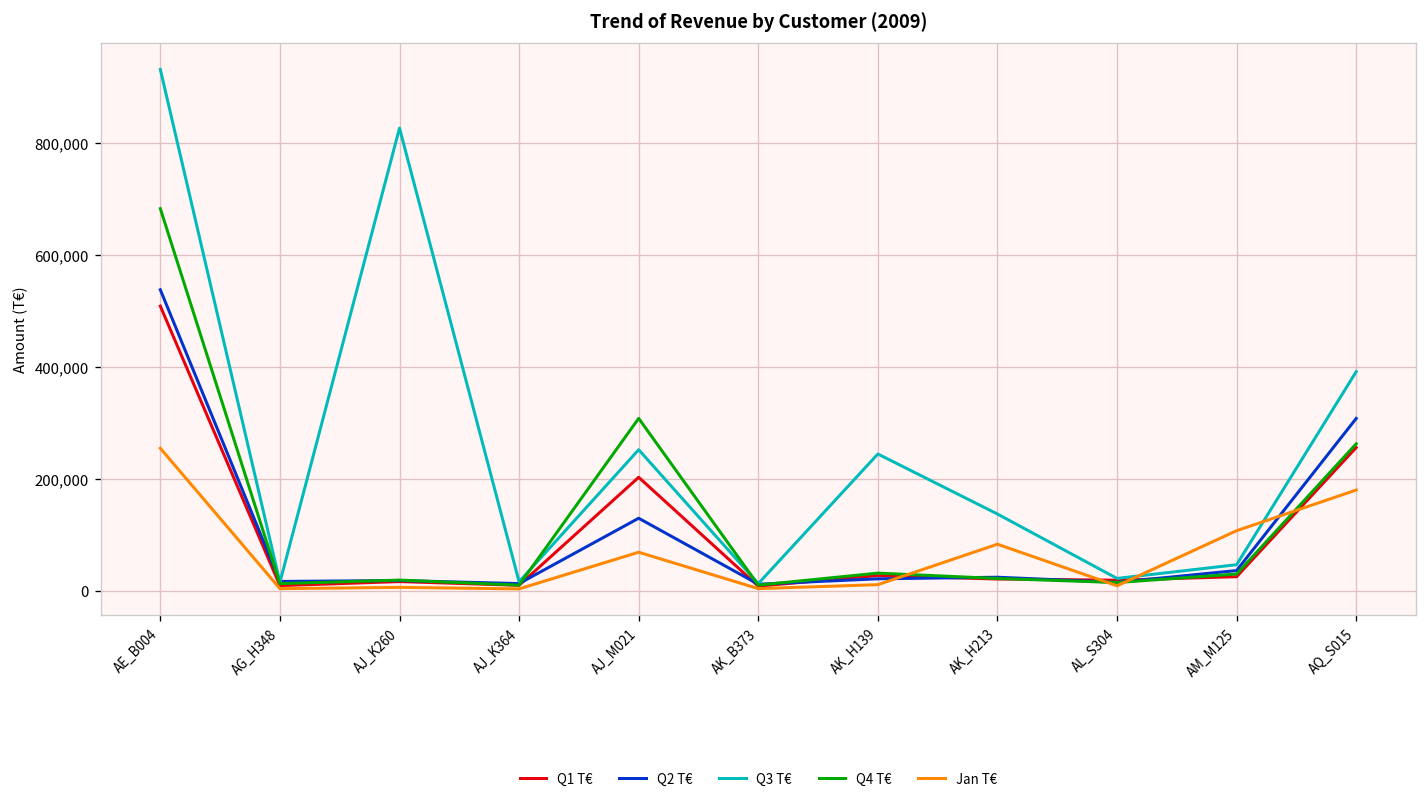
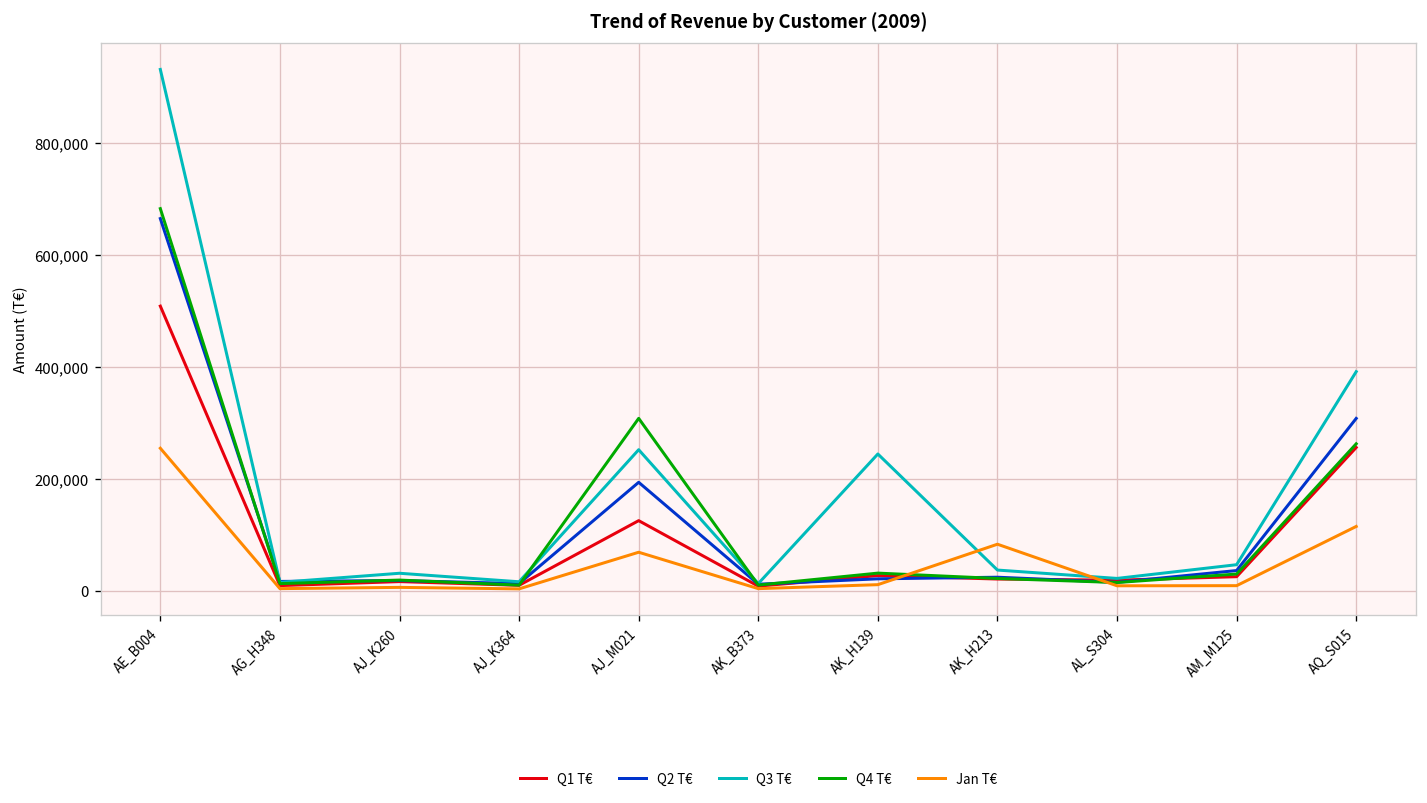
  {
    "Q1 T€": {
      "AE_B004": "510,000",
-     "AJ_M021": "200,000",
+     "AJ_M021": "130,000",
      "AQ_S015": "260,000"
    },
    "Q2 T€": {
-     "AE_B004": "540,000",
-     "AJ_M021": "130,000",
+     "AE_B004": "660,000",
+     "AJ_M021": "190,000",
      "AK_H139": "20,000",
      "AM_M125": "40,000",
      "AQ_S015": "310,000"
    },
    "Q3 T€": {
      "AE_B004": "930,000",
-     "AJ_K260": "830,000",
+     "AJ_K260": "30,000",
      "AJ_M021": "250,000",
      "AK_H139": "240,000",
-     "AK_H213": "140,000",
+     "AK_H213": "40,000",
      "AM_M125": "50,000",
      "AQ_S015": "390,000"
    },
    "Q4 T€": {
      "AE_B004": "680,000",
      "AJ_M021": "310,000",
      "AQ_S015": "260,000"
    },
    "Jan T€": {
      "AE_B004": "250,000",
      "AJ_K260": "10,000",
      "AJ_K364": "0",
      "AJ_M021": "70,000",
      "AK_H139": "10,000",
      "AK_H213": "80,000",
      "AL_S304": "10,000",
-     "AM_M125": "110,000",
-     "AQ_S015": "180,000"
+     "AM_M125": "10,000",
+     "AQ_S015": "120,000"
    }
  }
